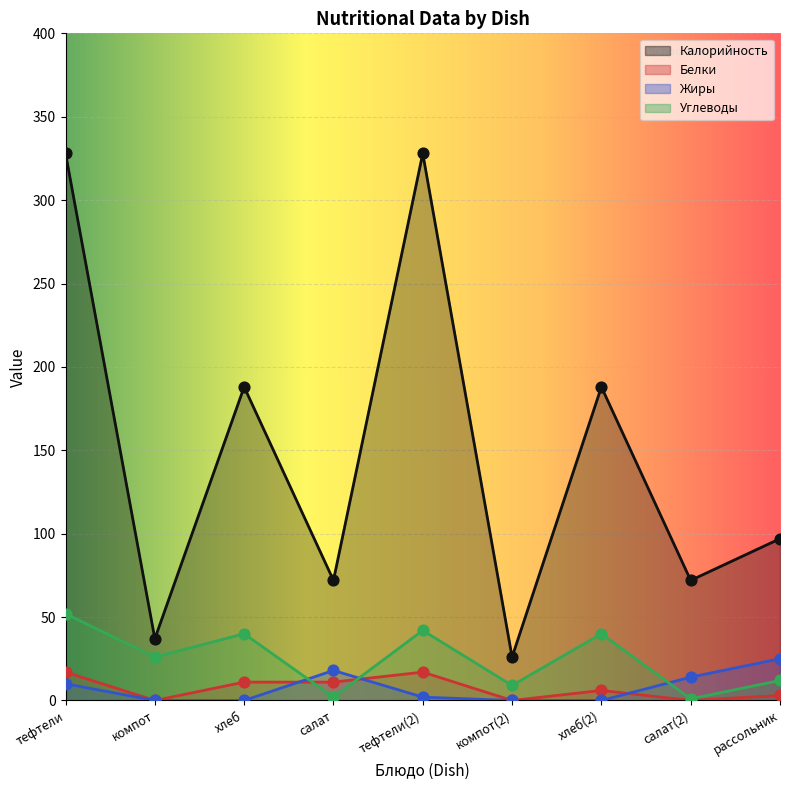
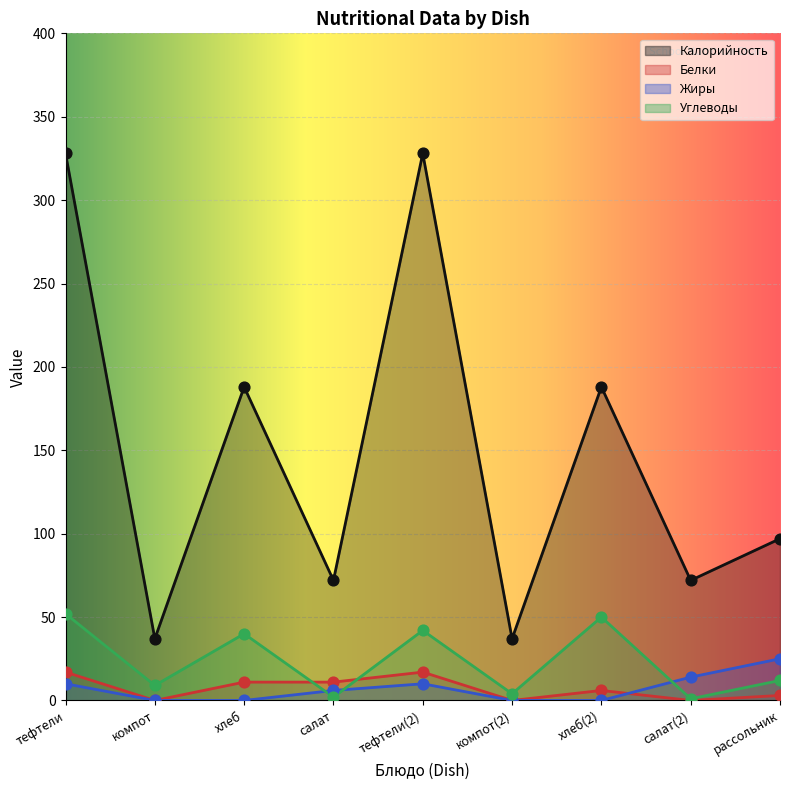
  {
    "Калорийность": {
      "тефтели": 328,
      "компот": 37,
      "хлеб": 188,
      "салат": 72,
      "тефтели(2)": 328,
-     "компот(2)": 26,
+     "компот(2)": 37,
      "хлеб(2)": 188,
      "салат(2)": 72,
      "рассольник": 97
    },
    "Белки": {
      "тефтели": 17,
      "хлеб": 11,
      "салат": 11,
      "тефтели(2)": 17,
      "хлеб(2)": 6,
      "рассольник": 3
    },
    "Жиры": {
      "тефтели": 10,
      "хлеб": 0,
-     "салат": 18,
-     "тефтели(2)": 2,
+     "салат": 6,
+     "тефтели(2)": 10,
      "хлеб(2)": 0,
      "салат(2)": 14,
      "рассольник": 25
    },
    "Углеводы": {
      "тефтели": 52,
-     "компот": 26,
+     "компот": 9,
      "хлеб": 40,
      "салат": 2,
      "тефтели(2)": 42,
-     "компот(2)": 9,
-     "хлеб(2)": 40,
+     "компот(2)": 4,
+     "хлеб(2)": 50,
      "рассольник": 12
    }
  }
